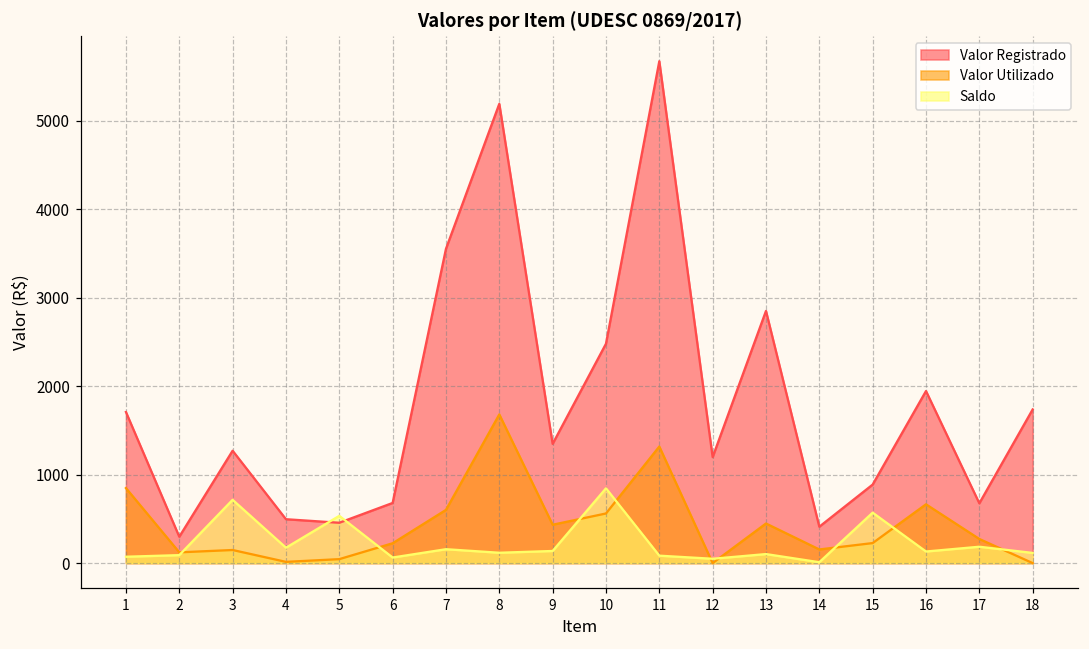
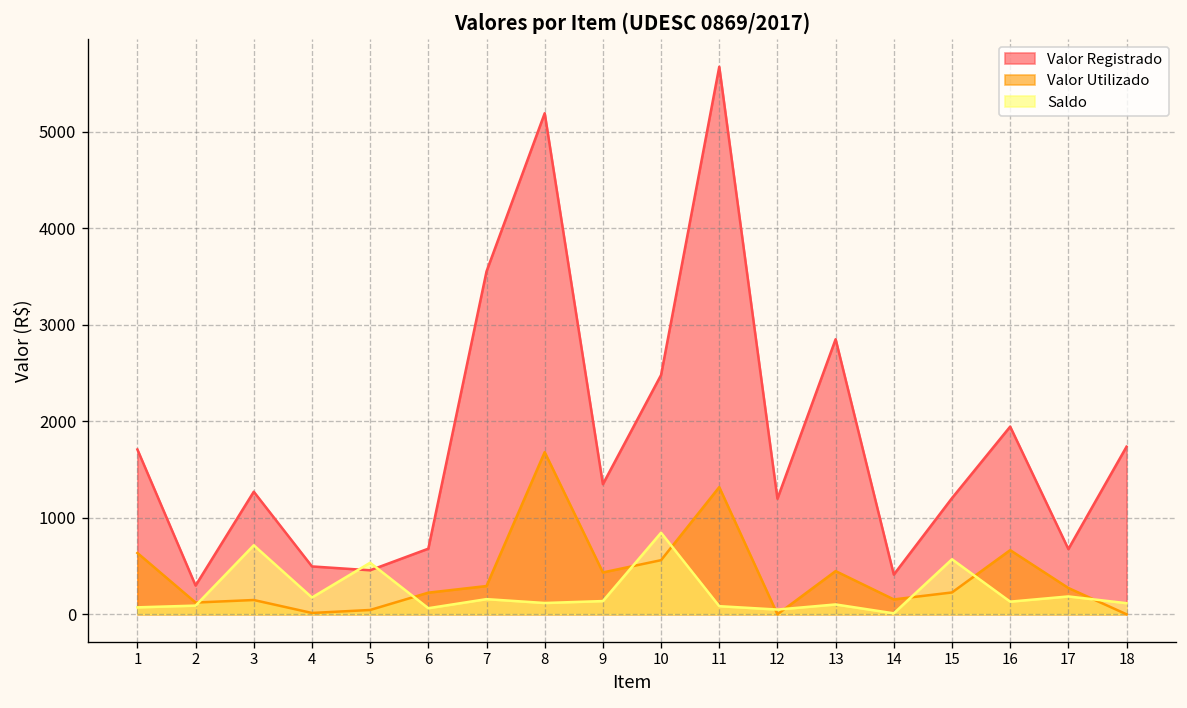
  {
    "Valor Registrado": {
      "1": 1700,
      "2": 300,
      "3": 1300,
      "4": 500,
      "5": 500,
      "6": 700,
      "7": 3600,
      "8": 5200,
      "9": 1300,
      "10": 2500,
      "11": 5700,
      "12": 1200,
      "13": 2800,
      "14": 400,
-     "15": 900,
+     "15": 1200,
      "16": 1900,
      "17": 700,
      "18": 1700
    },
    "Valor Utilizado": {
-     "1": 800,
+     "1": 600,
      "2": 100,
      "3": 100,
      "4": 0,
      "5": 0,
      "6": 200,
-     "7": 600,
+     "7": 300,
      "8": 1700,
      "9": 400,
      "10": 600,
      "11": 1300,
      "12": 0,
      "13": 400,
      "14": 200,
      "15": 200,
      "16": 700,
      "17": 300,
      "18": 0
    },
    "Saldo": {
      "1": 100,
      "2": 100,
      "3": 700,
      "4": 200,
      "5": 500,
      "6": 100,
      "7": 200,
      "8": 100,
      "9": 100,
      "10": 800,
      "11": 100,
      "12": 0,
      "13": 100,
      "14": 0,
      "15": 600,
      "16": 100,
      "17": 200,
      "18": 100
    }
  }
